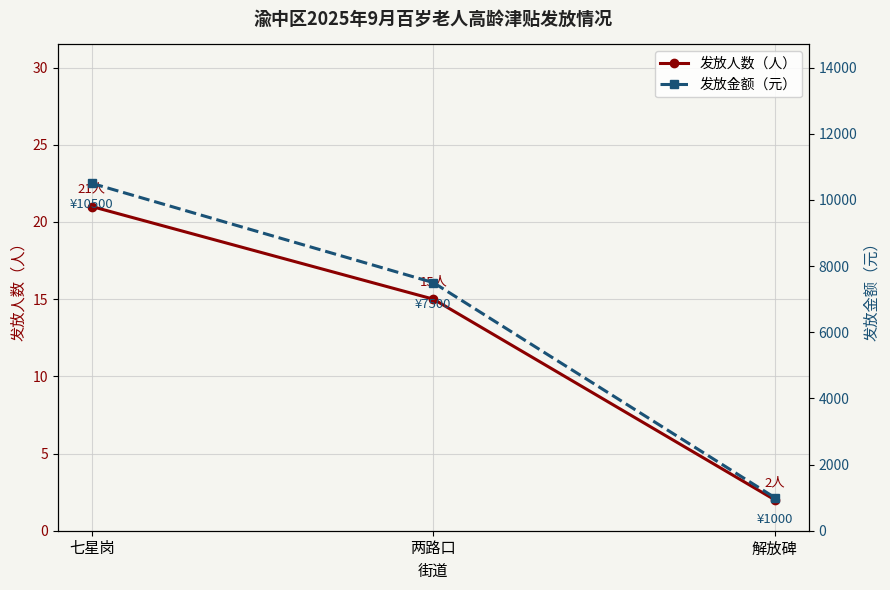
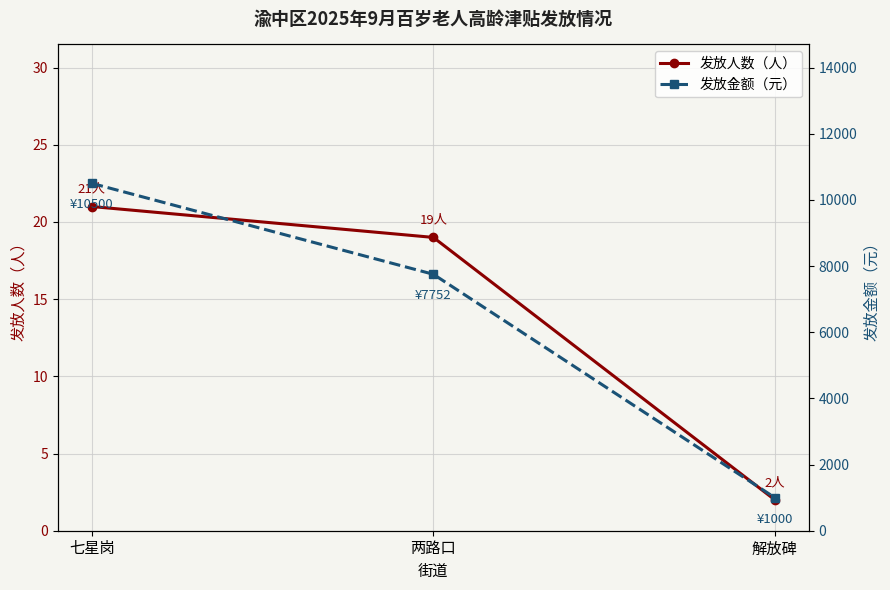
  {
    "发放人数（人）": {
-     "两路口": "15人",
+     "两路口": "19人",
      "解放碑": "2人"
    },
    "发放金额（元）": {
-     "两路口": "¥7500",
+     "两路口": "¥7752",
      "解放碑": "¥1000"
    }
  }
